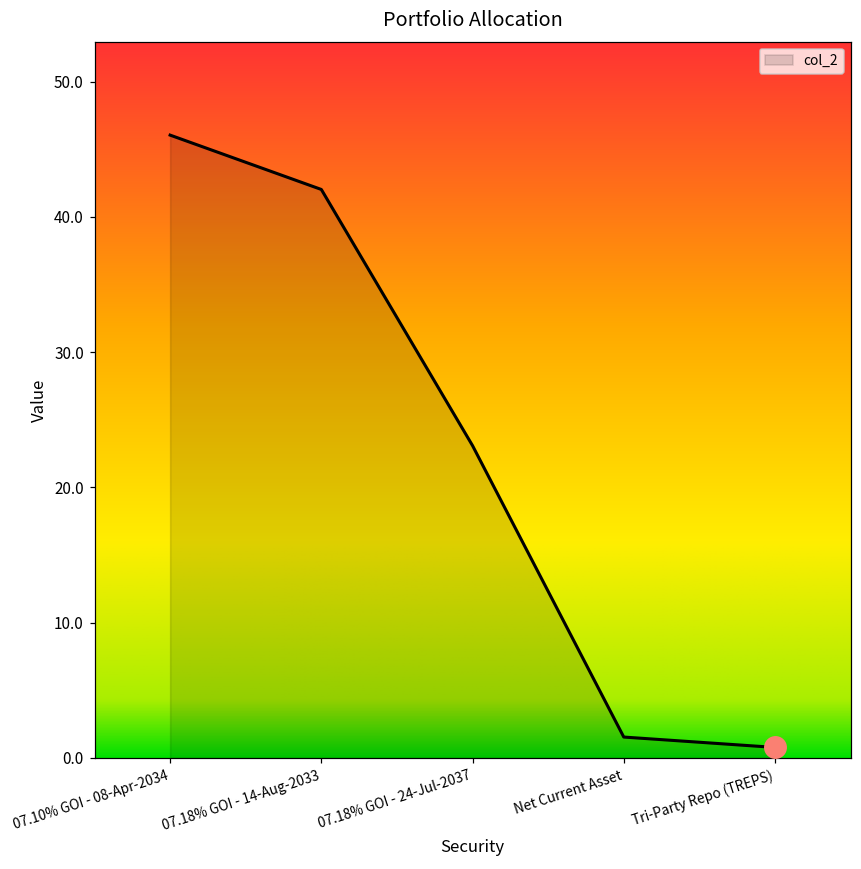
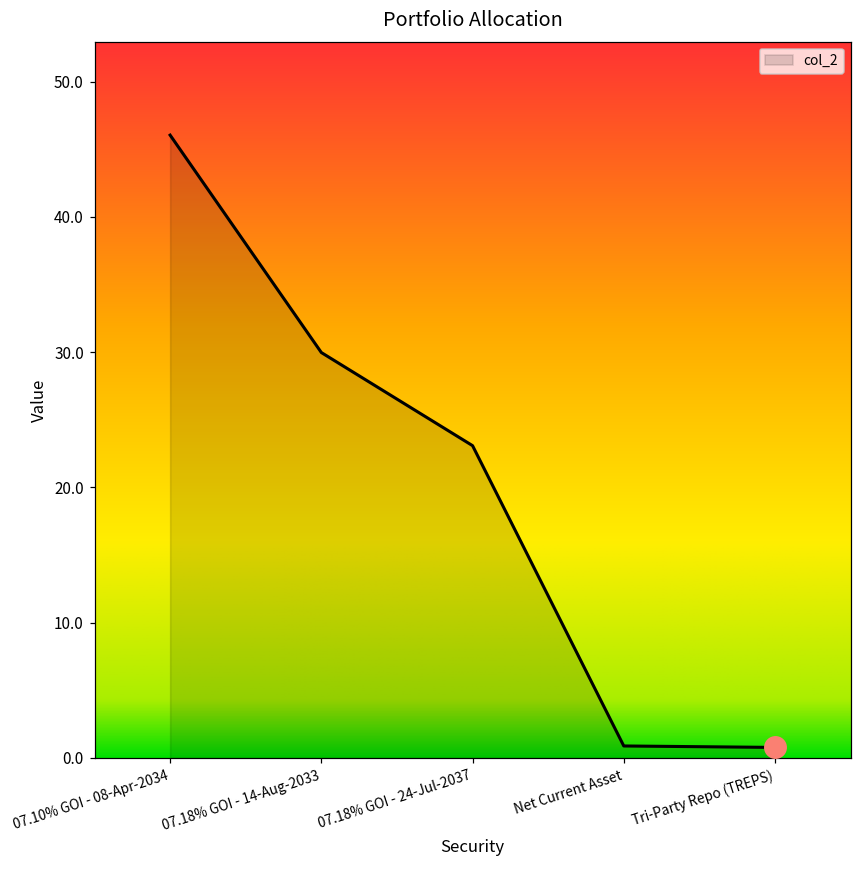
  {
    "col_2": {
      "07.10% GOI - 08-Apr-2034": 46.0,
-     "07.18% GOI - 14-Aug-2033": 42.0,
+     "07.18% GOI - 14-Aug-2033": 30.0,
      "07.18% GOI - 24-Jul-2037": 23.1,
-     "Net Current Asset": 1.5
+     "Net Current Asset": 0.9
    }
  }
